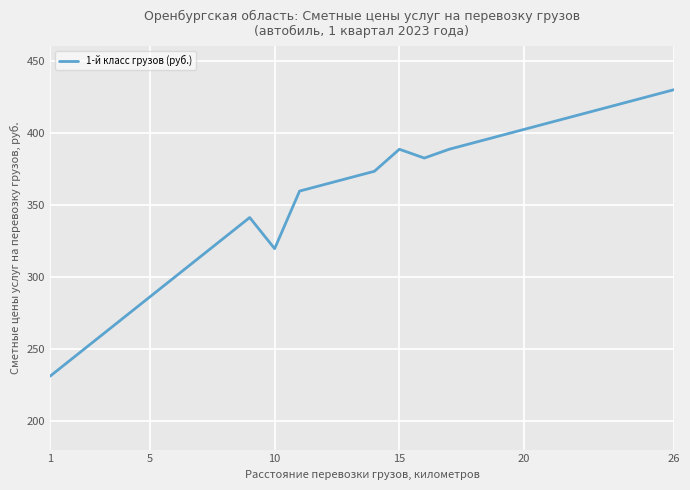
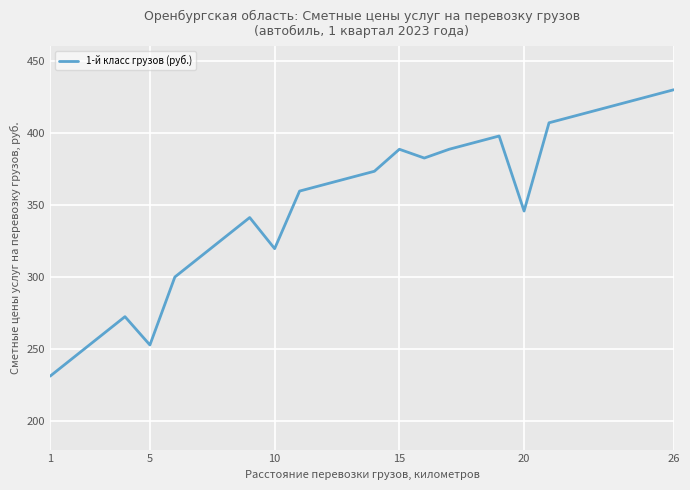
  {
    "1": 231,
-   "5": 286,
+   "5": 253,
    "10": 319,
    "15": 389,
-   "20": 402,
+   "20": 346,
    "26": 430
  }
